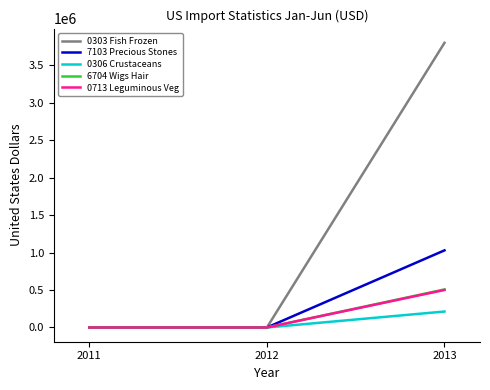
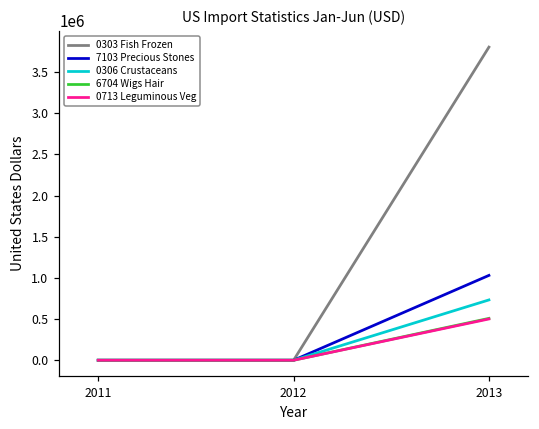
  {
    "0303 Fish Frozen": {
      "2013": 3800000
    },
    "7103 Precious Stones": {
      "2013": 1000000
    },
    "0306 Crustaceans": {
-     "2013": 200000
+     "2013": 700000
    }
  }
